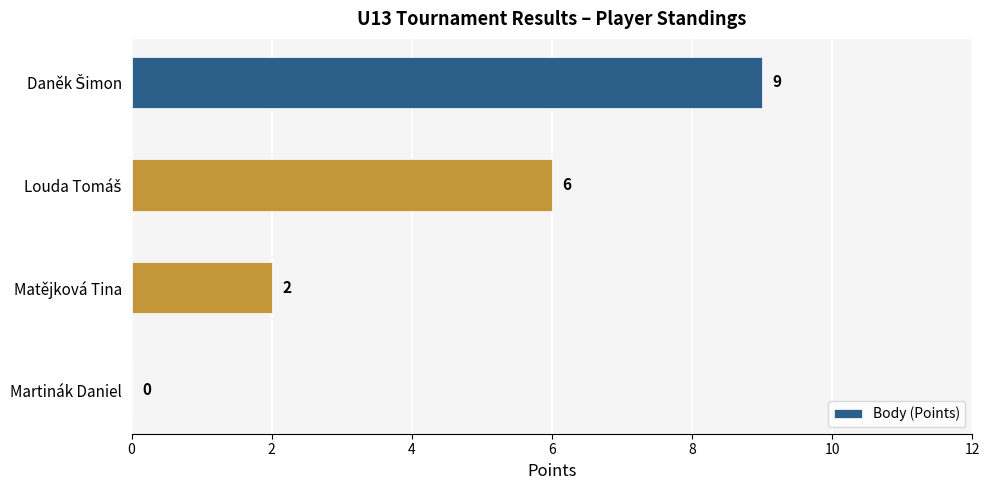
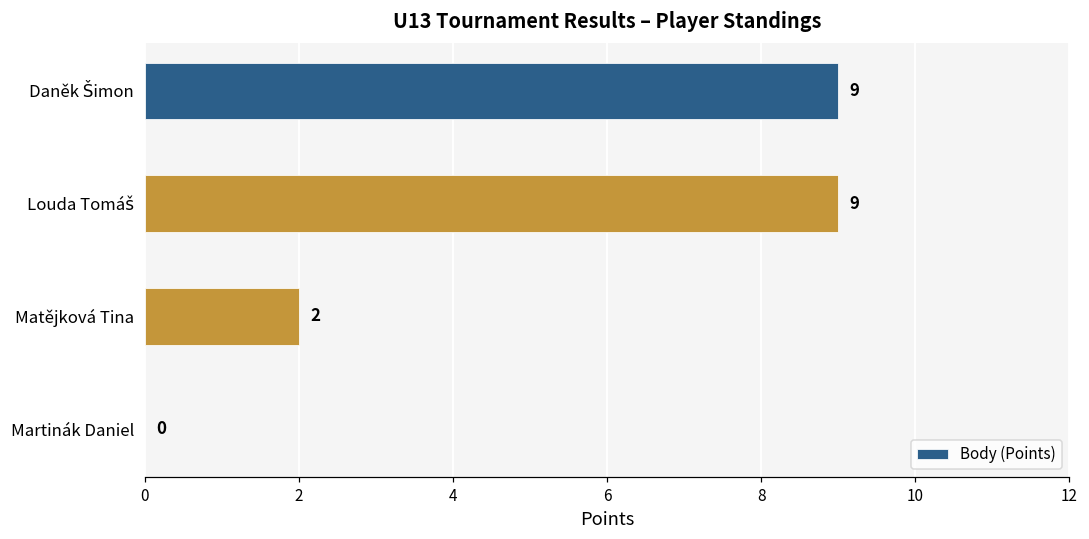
  {
    "Daněk Šimon": 9,
-   "Louda Tomáš": 6,
+   "Louda Tomáš": 9,
    "Matějková Tina": 2,
    "Martinák Daniel": 0
  }
